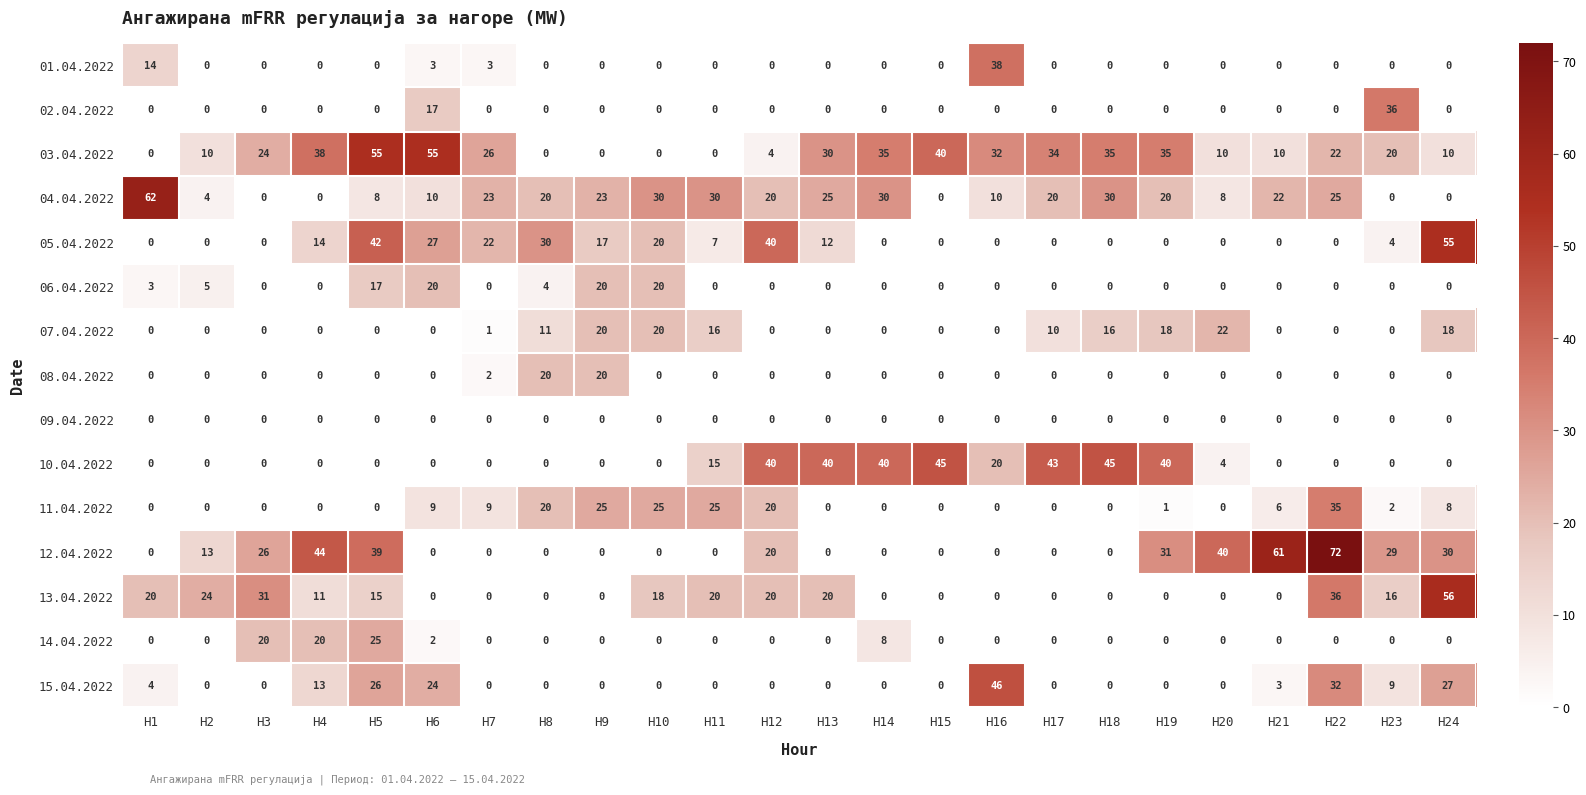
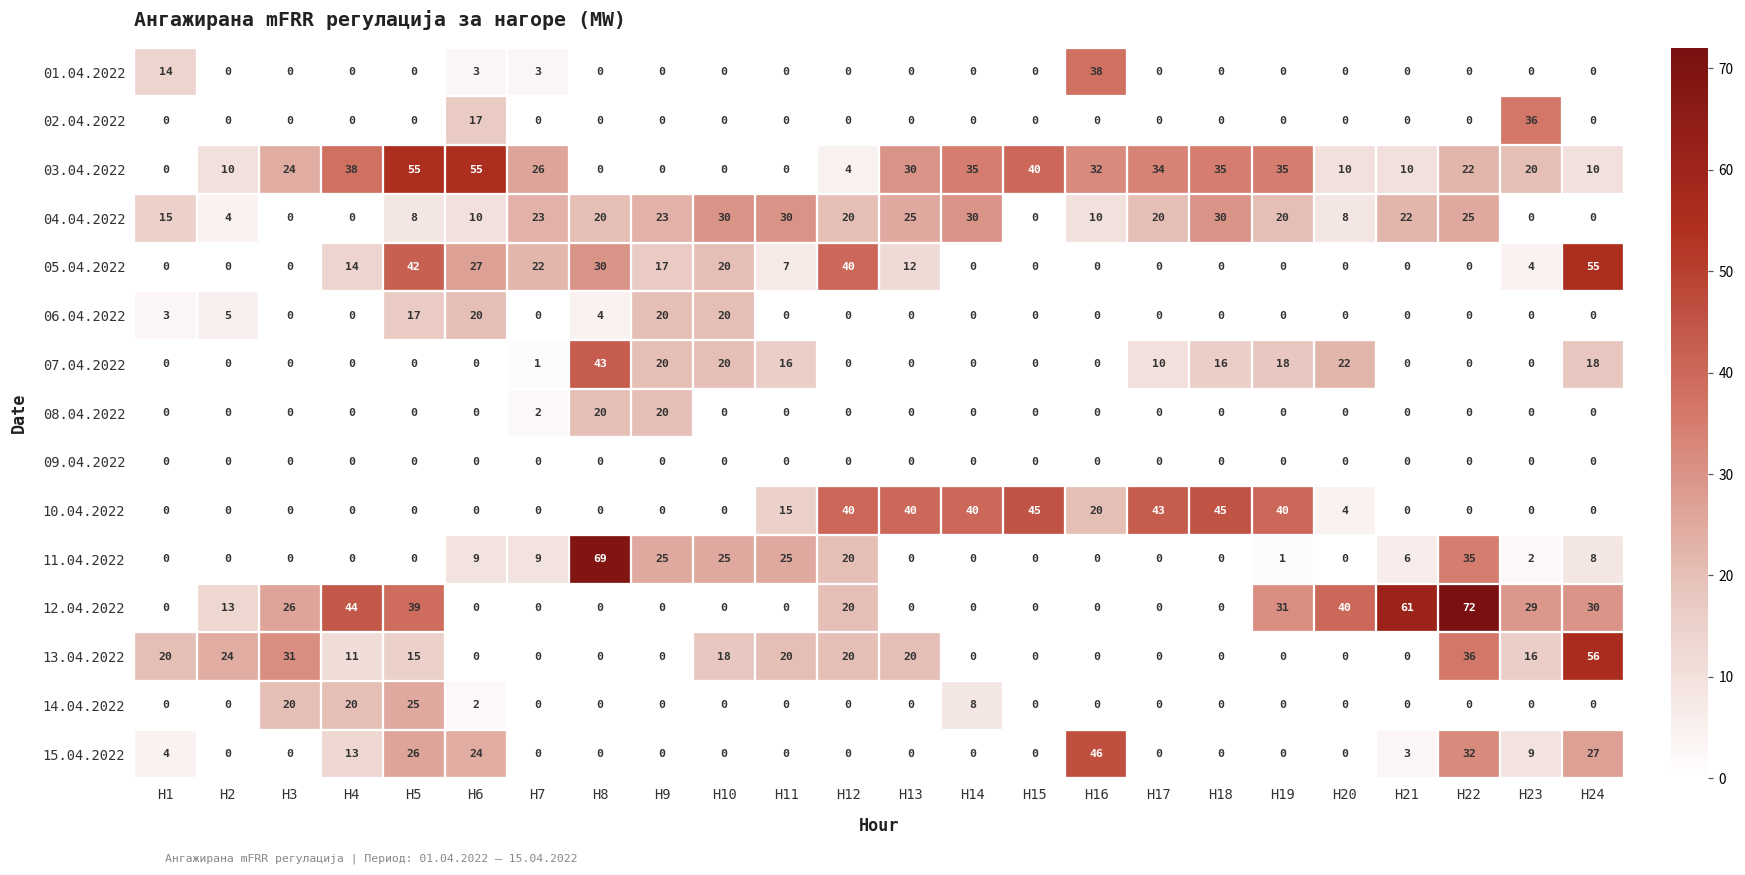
  {
    "04.04.2022": {
-     "H1": 62,
+     "H1": 15,
      "H2": 4,
      "H3": 0,
      "H4": 0,
      "H5": 8,
      "H6": 10,
      "H7": 23,
      "H8": 20,
      "H9": 23,
      "H10": 30,
      "H11": 30,
      "H12": 20,
      "H13": 25,
      "H14": 30,
      "H15": 0,
      "H16": 10,
      "H17": 20,
      "H18": 30,
      "H19": 20,
      "H20": 8,
      "H21": 22,
      "H22": 25,
      "H23": 0,
      "H24": 0
    },
    "07.04.2022": {
      "H1": 0,
      "H2": 0,
      "H3": 0,
      "H4": 0,
      "H5": 0,
      "H6": 0,
      "H7": 1,
-     "H8": 11,
+     "H8": 43,
      "H9": 20,
      "H10": 20,
      "H11": 16,
      "H12": 0,
      "H13": 0,
      "H14": 0,
      "H15": 0,
      "H16": 0,
      "H17": 10,
      "H18": 16,
      "H19": 18,
      "H20": 22,
      "H21": 0,
      "H22": 0,
      "H23": 0,
      "H24": 18
    },
    "11.04.2022": {
      "H1": 0,
      "H2": 0,
      "H3": 0,
      "H4": 0,
      "H5": 0,
      "H6": 9,
      "H7": 9,
-     "H8": 20,
+     "H8": 69,
      "H9": 25,
      "H10": 25,
      "H11": 25,
      "H12": 20,
      "H13": 0,
      "H14": 0,
      "H15": 0,
      "H16": 0,
      "H17": 0,
      "H18": 0,
      "H19": 1,
      "H20": 0,
      "H21": 6,
      "H22": 35,
      "H23": 2,
      "H24": 8
    }
  }
